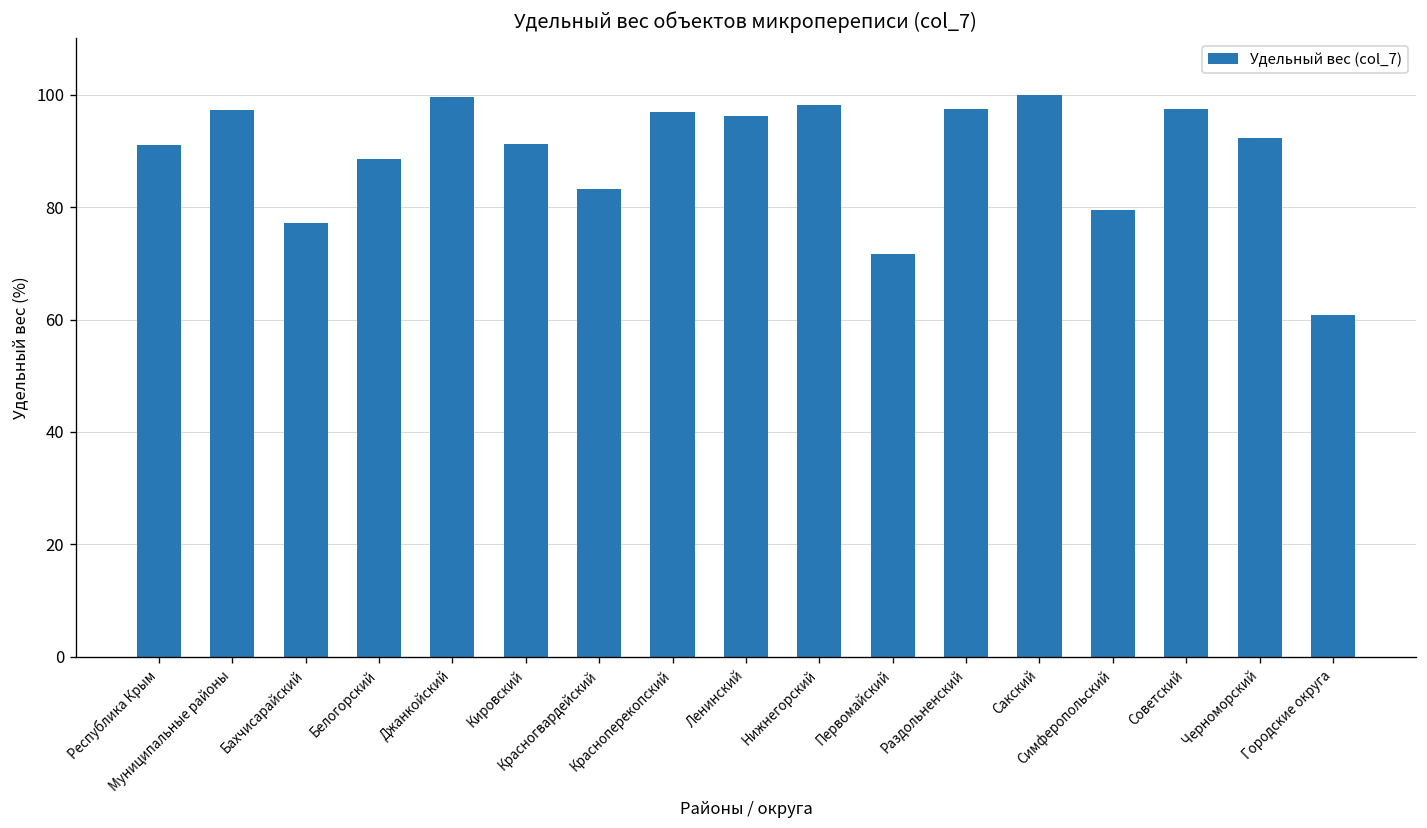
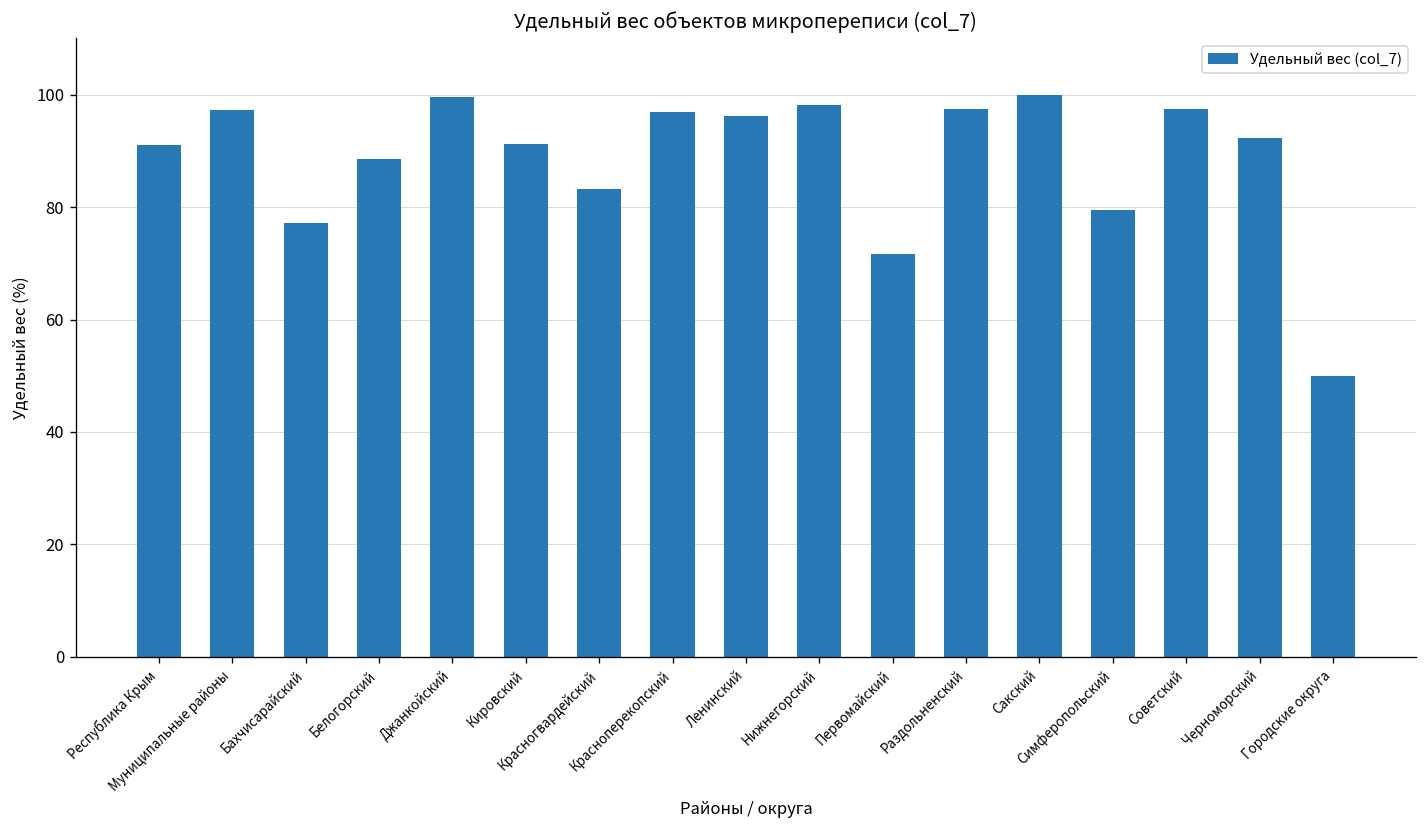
  {
    "Республика Крым": 91,
    "Муниципальные районы": 97,
    "Бахчисарайский": 77,
    "Белогорский": 89,
    "Джанкойский": 100,
    "Кировский": 91,
    "Красногвардейский": 83,
    "Красноперекопский": 97,
    "Ленинский": 96,
    "Нижнегорский": 98,
    "Первомайский": 72,
    "Раздольненский": 98,
    "Сакский": 100,
    "Симферопольский": 79,
    "Советский": 98,
    "Черноморский": 92,
-   "Городские округа": 61
+   "Городские округа": 50
  }
